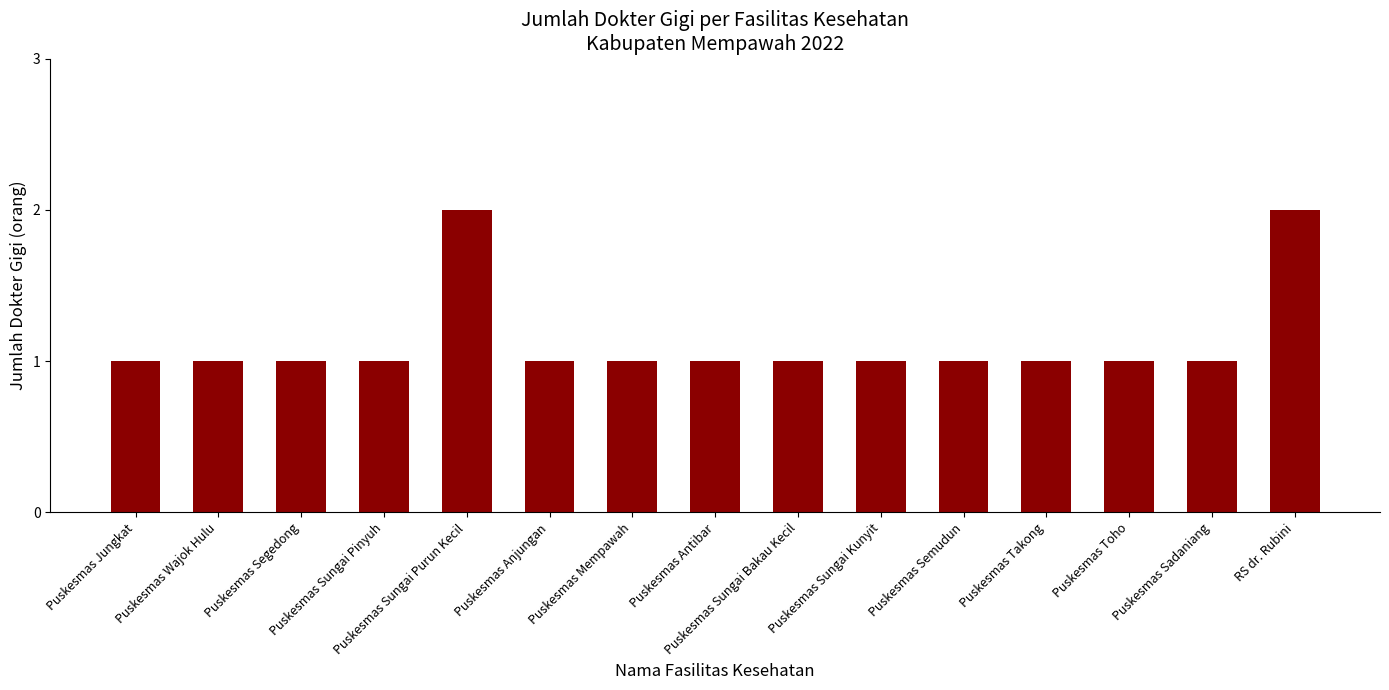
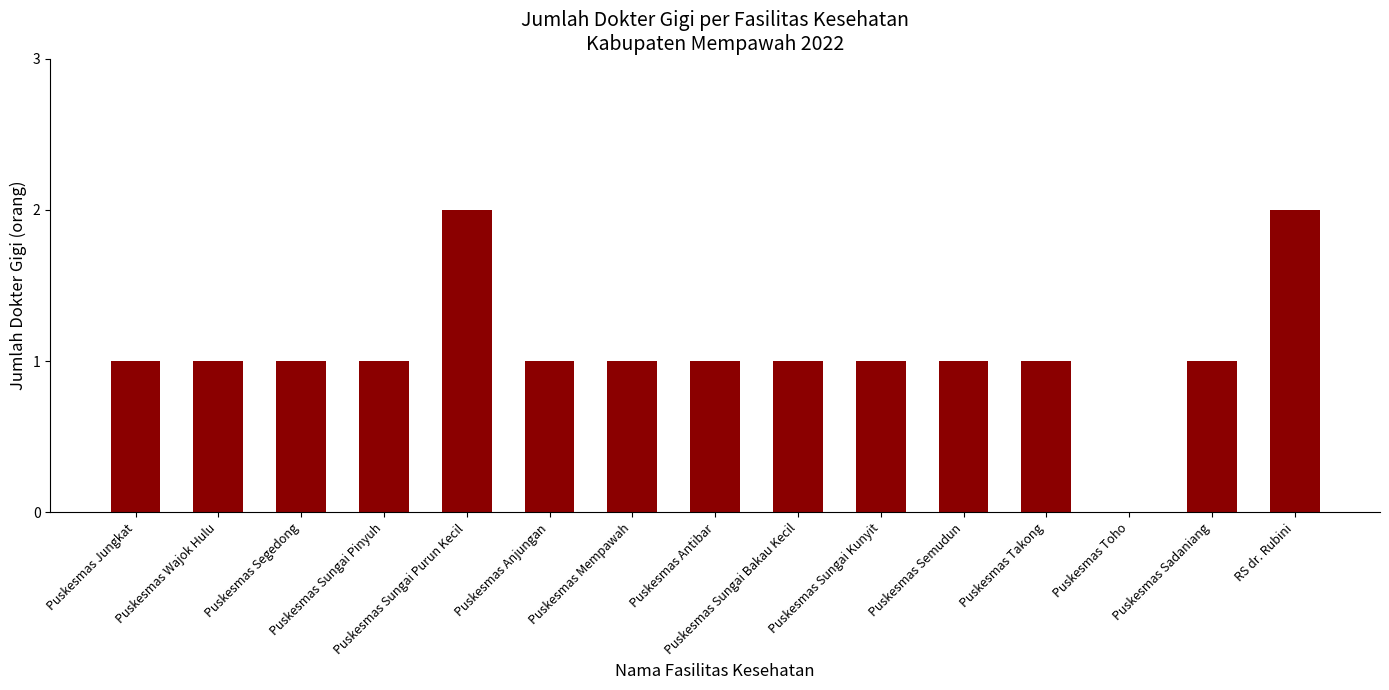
  {
    "Puskesmas Jungkat": 1,
    "Puskesmas Wajok Hulu": 1,
    "Puskesmas Segedong": 1,
    "Puskesmas Sungai Pinyuh": 1,
    "Puskesmas Sungai Purun Kecil": 2,
    "Puskesmas Anjungan": 1,
    "Puskesmas Mempawah": 1,
    "Puskesmas Antibar": 1,
    "Puskesmas Sungai Bakau Kecil": 1,
    "Puskesmas Sungai Kunyit": 1,
    "Puskesmas Semudun": 1,
    "Puskesmas Takong": 1,
-   "Puskesmas Toho": 1,
+   "Puskesmas Toho": 0,
    "Puskesmas Sadaniang": 1,
    "RS dr. Rubini": 2
  }
